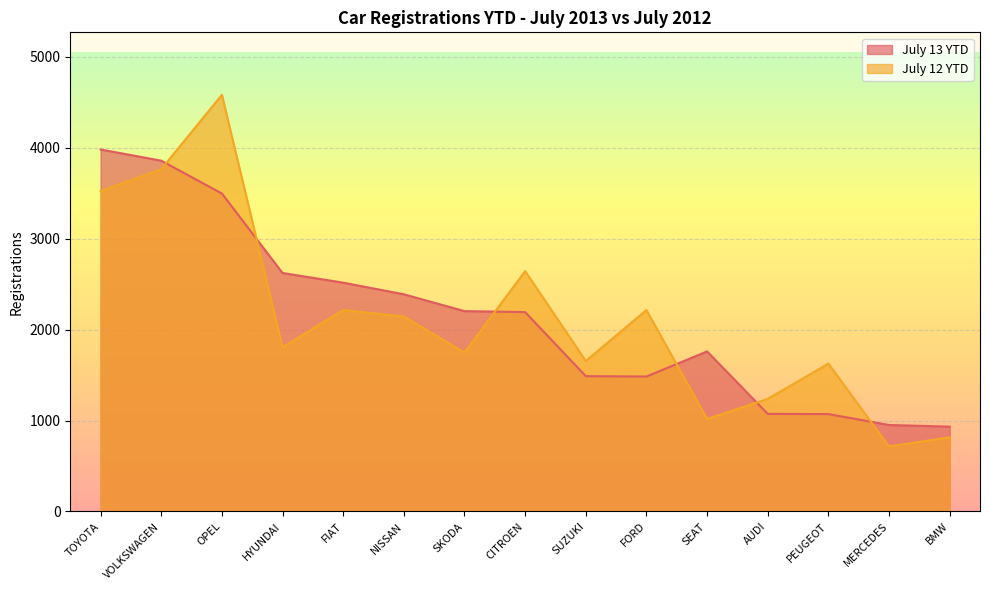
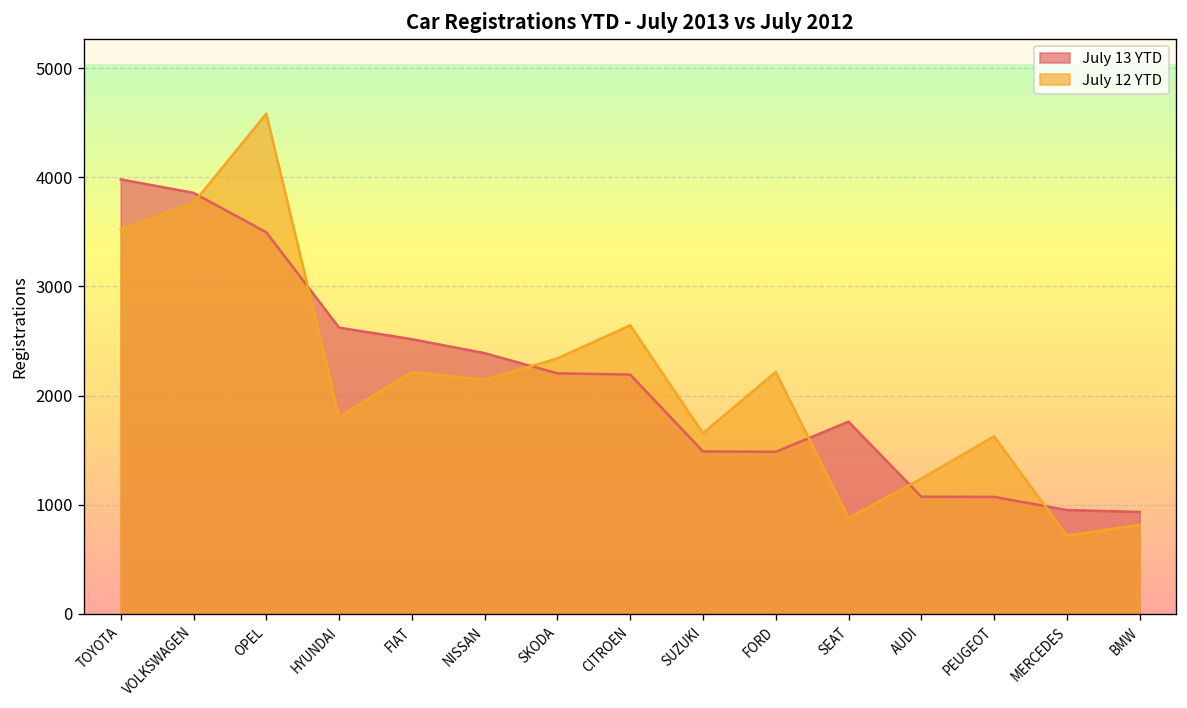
  {
    "July 13 YTD": {
      "TOYOTA": 4000,
      "VOLKSWAGEN": 3900,
      "OPEL": 3500,
      "HYUNDAI": 2600,
      "FIAT": 2500,
      "NISSAN": 2400,
      "SKODA": 2200,
      "CITROEN": 2200,
      "SUZUKI": 1500,
      "FORD": 1500,
      "SEAT": 1800,
      "AUDI": 1100,
      "PEUGEOT": 1100,
      "MERCEDES": 1000,
      "BMW": 900
    },
    "July 12 YTD": {
      "TOYOTA": 3500,
      "VOLKSWAGEN": 3800,
      "OPEL": 4600,
      "HYUNDAI": 1800,
      "FIAT": 2200,
      "NISSAN": 2100,
-     "SKODA": 1700,
+     "SKODA": 2300,
      "CITROEN": 2600,
      "SUZUKI": 1700,
      "FORD": 2200,
-     "SEAT": 1000,
+     "SEAT": 900,
      "AUDI": 1200,
      "PEUGEOT": 1600,
      "MERCEDES": 700,
      "BMW": 800
    }
  }
